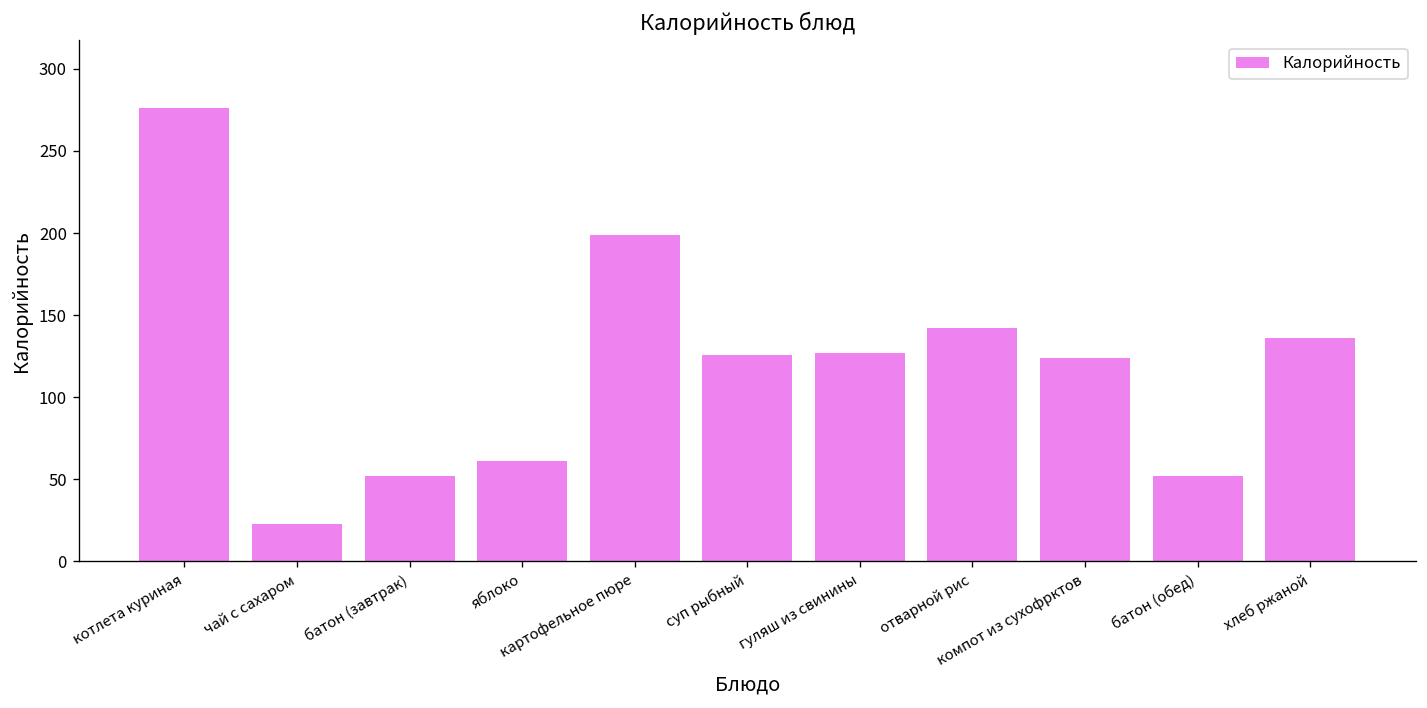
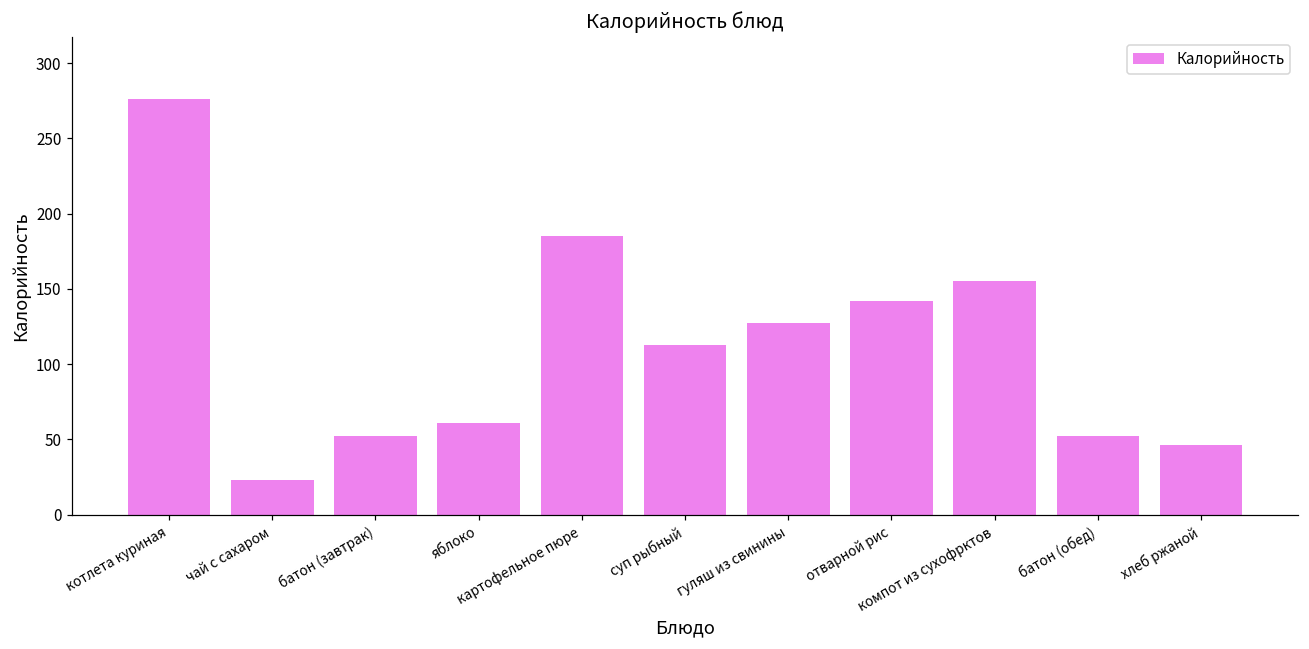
  {
    "котлета куриная": 276,
    "чай с сахаром": 23,
    "батон (завтрак)": 52,
    "яблоко": 61,
-   "картофельное пюре": 199,
-   "суп рыбный": 126,
+   "картофельное пюре": 185,
+   "суп рыбный": 113,
    "гуляш из свинины": 127,
    "отварной рис": 142,
-   "компот из сухофрктов": 124,
+   "компот из сухофрктов": 155,
    "батон (обед)": 52,
-   "хлеб ржаной": 136
+   "хлеб ржаной": 46
  }
